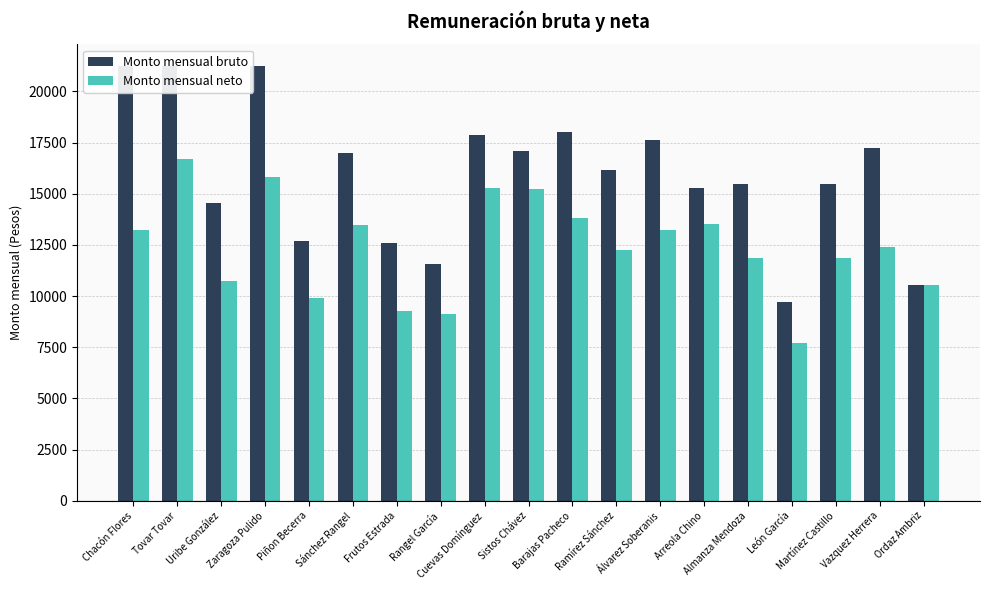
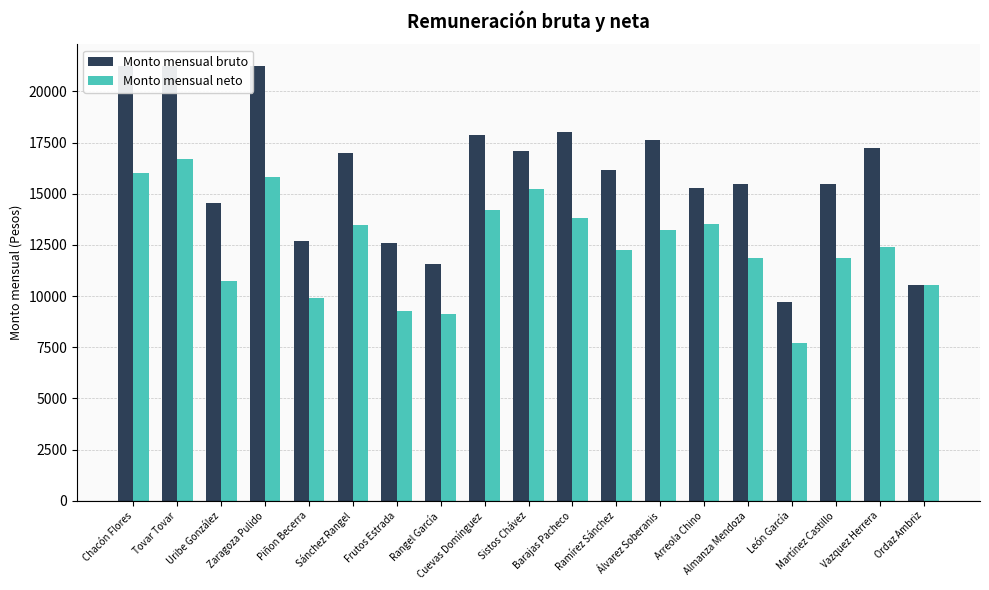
  {
    "Monto mensual bruto": {
      "Uribe González": 14500,
      "Zaragoza Pulido": 21200,
      "Piñon Becerra": 12700,
      "Sánchez Rangel": 17000,
      "Frutos Estrada": 12600,
      "Rangel García": 11600,
      "Cuevas Domínguez": 17900,
      "Sistos Chávez": 17100,
      "Barajas Pacheco": 18000,
      "Ramírez Sánchez": 16200,
      "Álvarez Soberanis": 17600,
      "Arreola Chino": 15300,
      "Almanza Mendoza": 15500,
      "León García": 9700,
      "Martínez Castillo": 15500,
      "Vazquez Herrera": 17200,
      "Ordaz Ambriz": 10600
    },
    "Monto mensual neto": {
-     "Chacón Flores": 13200,
+     "Chacón Flores": 16000,
      "Tovar Tovar": 16700,
      "Uribe González": 10700,
      "Zaragoza Pulido": 15800,
      "Piñon Becerra": 9900,
      "Sánchez Rangel": 13500,
      "Frutos Estrada": 9300,
      "Rangel García": 9100,
-     "Cuevas Domínguez": 15300,
+     "Cuevas Domínguez": 14200,
      "Sistos Chávez": 15200,
      "Barajas Pacheco": 13800,
      "Ramírez Sánchez": 12300,
      "Álvarez Soberanis": 13200,
      "Arreola Chino": 13500,
      "Almanza Mendoza": 11800,
      "León García": 7700,
      "Martínez Castillo": 11800,
      "Vazquez Herrera": 12400,
      "Ordaz Ambriz": 10600
    }
  }
